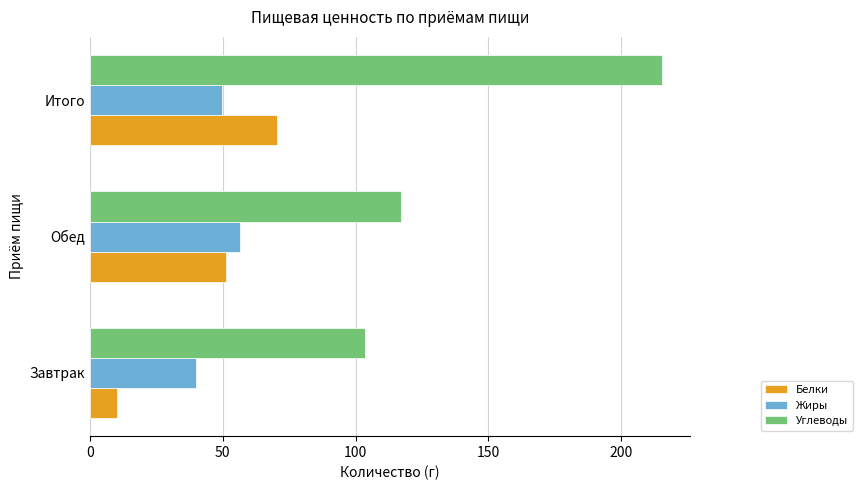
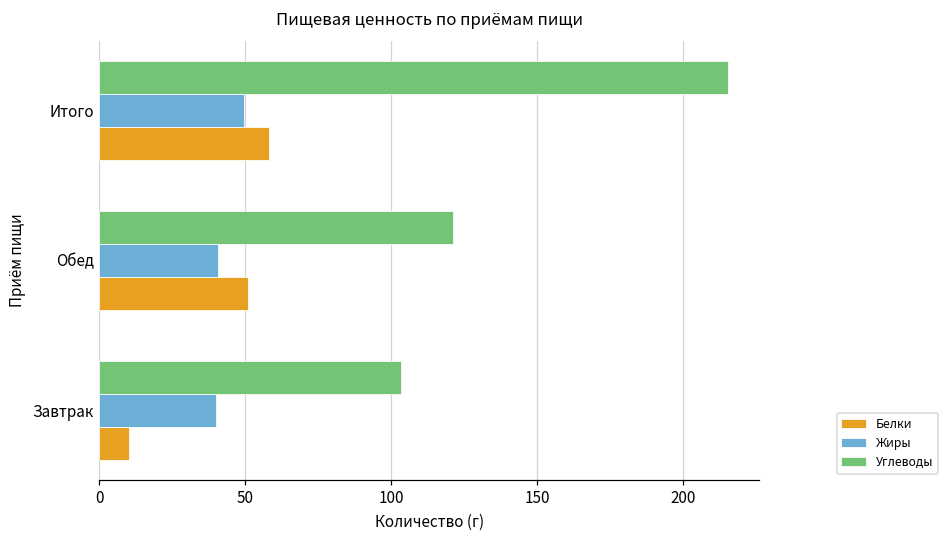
  {
    "Белки": {
-     "Итого": 70,
+     "Итого": 58,
      "Обед": 51,
      "Завтрак": 10
    },
    "Жиры": {
      "Итого": 50,
-     "Обед": 57,
+     "Обед": 41,
      "Завтрак": 40
    },
    "Углеводы": {
      "Итого": 215,
-     "Обед": 117,
+     "Обед": 121,
      "Завтрак": 103
    }
  }
